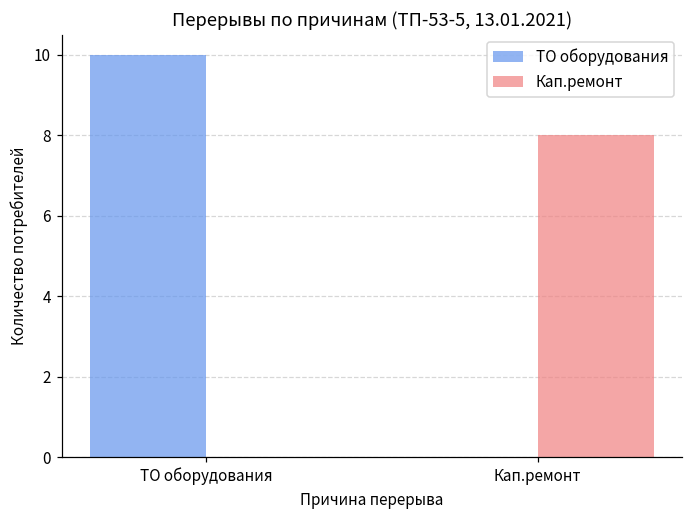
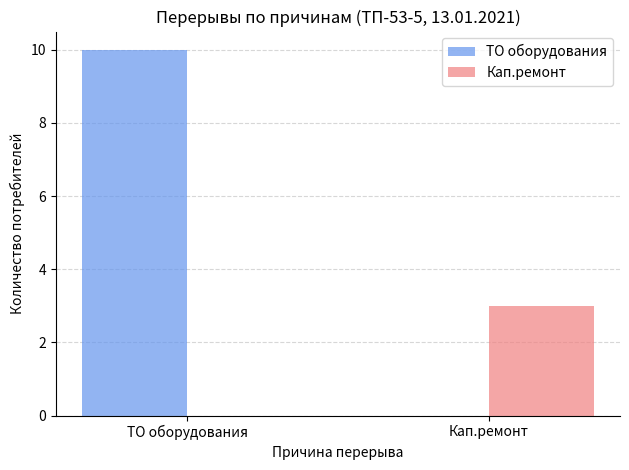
  {
    "ТО оборудования": {
      "ТО оборудования": 10,
      "Кап.ремонт": 0
    },
    "Кап.ремонт": {
      "ТО оборудования": 0,
-     "Кап.ремонт": 8
+     "Кап.ремонт": 3
    }
  }
